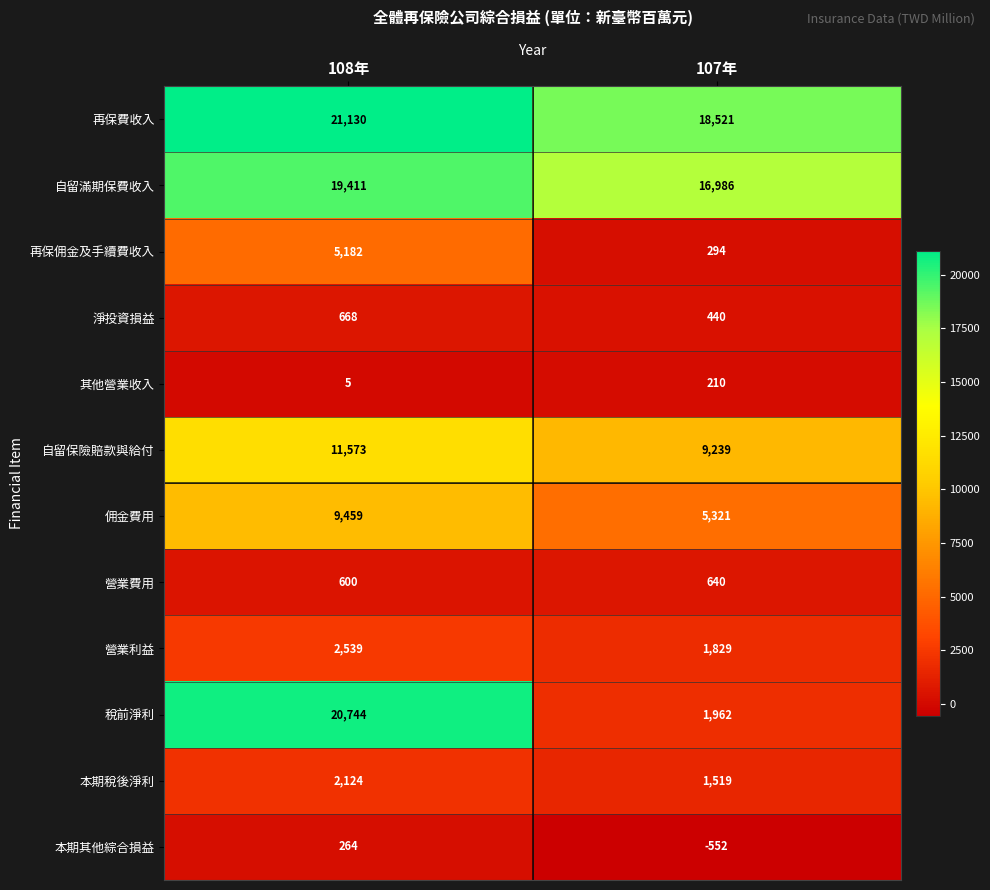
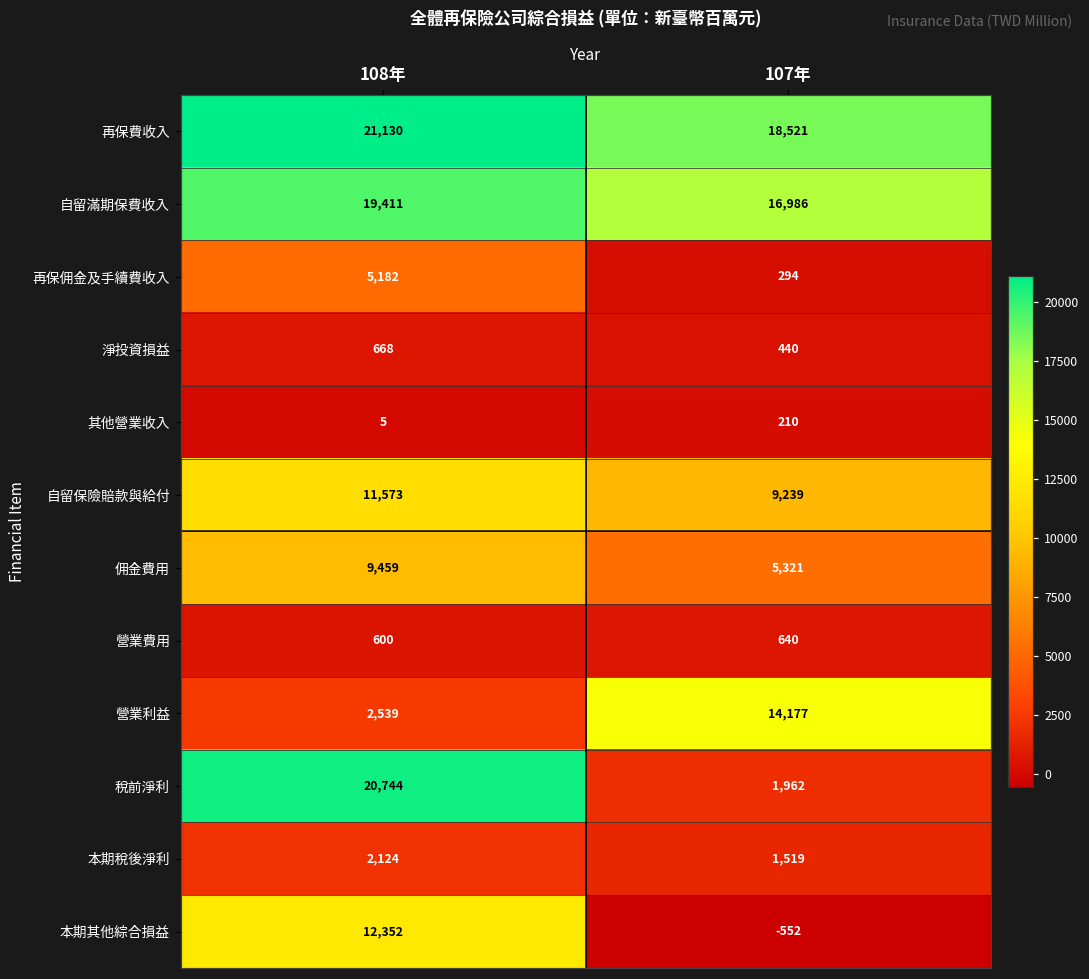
  {
    "再保費收入": {
      "108年": "21,130",
      "107年": "18,521"
    },
    "自留滿期保費收入": {
      "108年": "19,411",
      "107年": "16,986"
    },
    "再保佣金及手續費收入": {
      "108年": "5,182",
      "107年": "294"
    },
    "淨投資損益": {
      "108年": "668",
      "107年": "440"
    },
    "其他營業收入": {
      "108年": "5",
      "107年": "210"
    },
    "自留保險賠款與給付": {
      "108年": "11,573",
      "107年": "9,239"
    },
    "佣金費用": {
      "108年": "9,459",
      "107年": "5,321"
    },
    "營業費用": {
      "108年": "600",
      "107年": "640"
    },
    "營業利益": {
      "108年": "2,539",
-     "107年": "1,829"
+     "107年": "14,177"
    },
    "稅前淨利": {
      "108年": "20,744",
      "107年": "1,962"
    },
    "本期稅後淨利": {
      "108年": "2,124",
      "107年": "1,519"
    },
    "本期其他綜合損益": {
-     "108年": "264",
+     "108年": "12,352",
      "107年": "-552"
    }
  }
